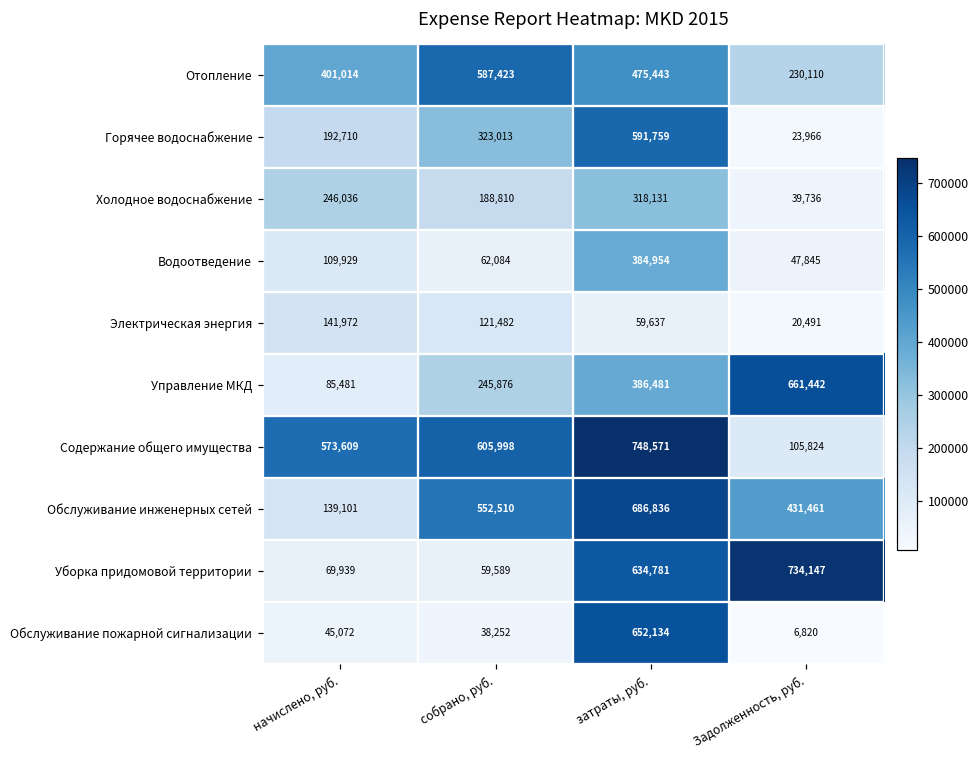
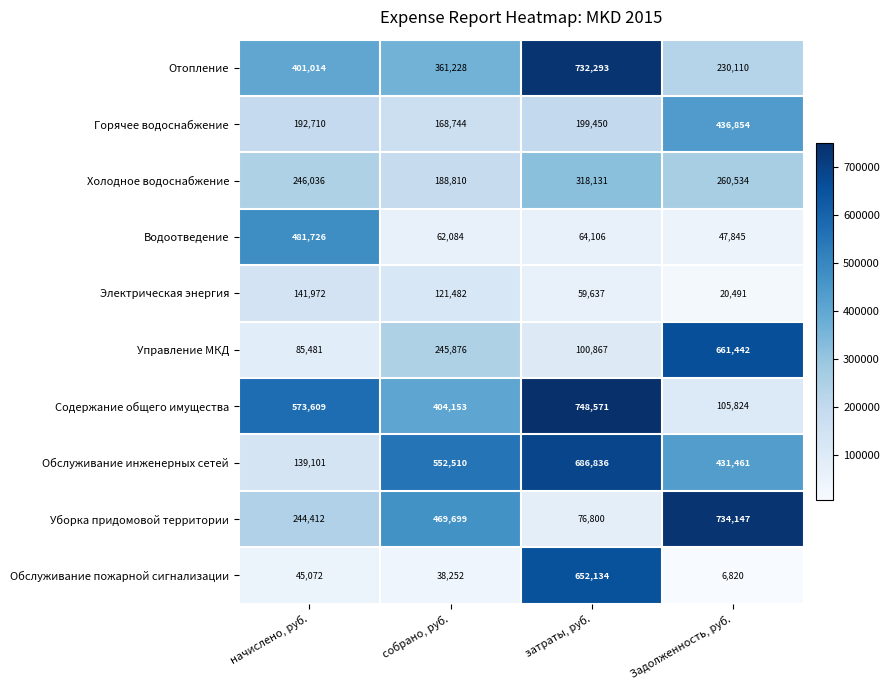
  {
    "Отопление": {
      "начислено, руб.": "401,014",
-     "собрано, руб.": "587,423",
-     "затраты, руб.": "475,443",
+     "собрано, руб.": "361,228",
+     "затраты, руб.": "732,293",
      "Задолженность, руб.": "230,110"
    },
    "Горячее водоснабжение": {
      "начислено, руб.": "192,710",
-     "собрано, руб.": "323,013",
-     "затраты, руб.": "591,759",
-     "Задолженность, руб.": "23,966"
+     "собрано, руб.": "168,744",
+     "затраты, руб.": "199,450",
+     "Задолженность, руб.": "436,854"
    },
    "Холодное водоснабжение": {
      "начислено, руб.": "246,036",
      "собрано, руб.": "188,810",
      "затраты, руб.": "318,131",
-     "Задолженность, руб.": "39,736"
+     "Задолженность, руб.": "260,534"
    },
    "Водоотведение": {
-     "начислено, руб.": "109,929",
+     "начислено, руб.": "481,726",
      "собрано, руб.": "62,084",
-     "затраты, руб.": "384,954",
+     "затраты, руб.": "64,106",
      "Задолженность, руб.": "47,845"
    },
    "Электрическая энергия": {
      "начислено, руб.": "141,972",
      "собрано, руб.": "121,482",
      "затраты, руб.": "59,637",
      "Задолженность, руб.": "20,491"
    },
    "Управление МКД": {
      "начислено, руб.": "85,481",
      "собрано, руб.": "245,876",
-     "затраты, руб.": "386,481",
+     "затраты, руб.": "100,867",
      "Задолженность, руб.": "661,442"
    },
    "Содержание общего имущества": {
      "начислено, руб.": "573,609",
-     "собрано, руб.": "605,998",
+     "собрано, руб.": "404,153",
      "затраты, руб.": "748,571",
      "Задолженность, руб.": "105,824"
    },
    "Обслуживание инженерных сетей": {
      "начислено, руб.": "139,101",
      "собрано, руб.": "552,510",
      "затраты, руб.": "686,836",
      "Задолженность, руб.": "431,461"
    },
    "Уборка придомовой территории": {
-     "начислено, руб.": "69,939",
-     "собрано, руб.": "59,589",
-     "затраты, руб.": "634,781",
+     "начислено, руб.": "244,412",
+     "собрано, руб.": "469,699",
+     "затраты, руб.": "76,800",
      "Задолженность, руб.": "734,147"
    },
    "Обслуживание пожарной сигнализации": {
      "начислено, руб.": "45,072",
      "собрано, руб.": "38,252",
      "затраты, руб.": "652,134",
      "Задолженность, руб.": "6,820"
    }
  }
